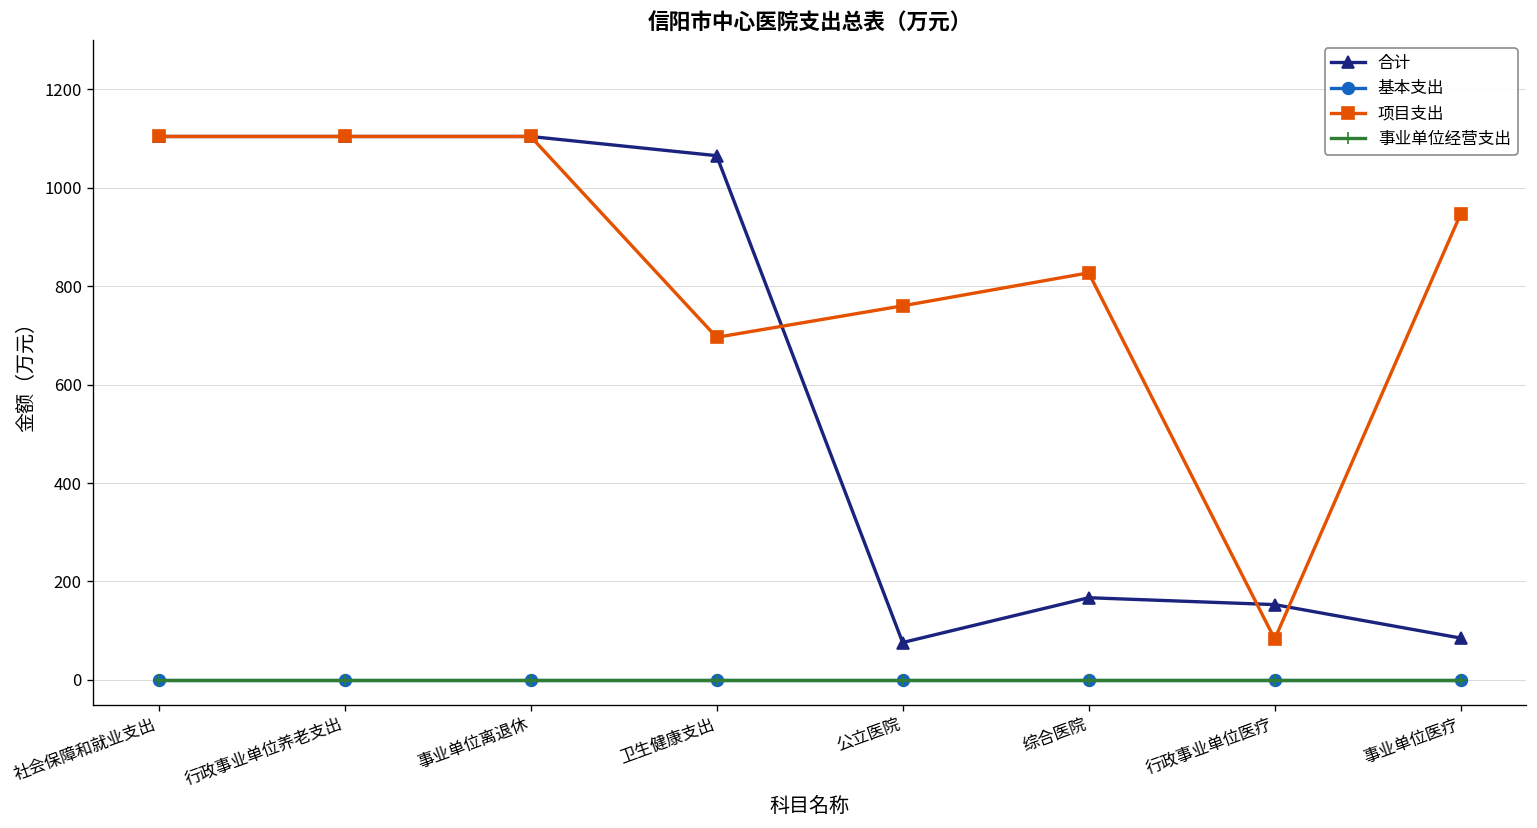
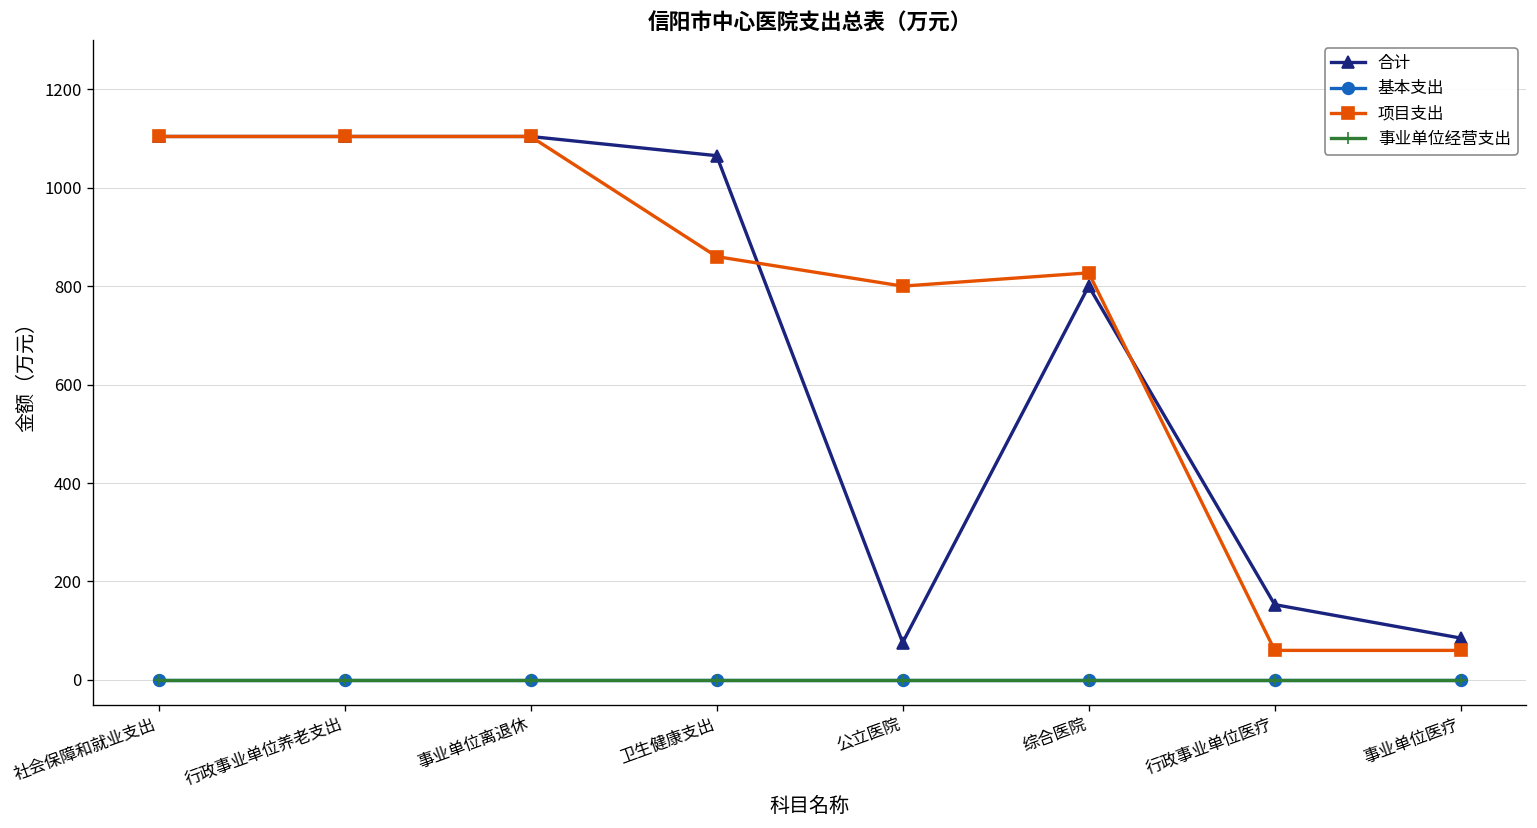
  {
    "合计": {
      "卫生健康支出": 1070,
      "公立医院": 80,
-     "综合医院": 170,
+     "综合医院": 800,
      "行政事业单位医疗": 150,
      "事业单位医疗": 90
    },
    "事业单位经营支出": {
      "社会保障和就业支出": 0,
      "行政事业单位养老支出": 0,
      "事业单位离退休": 0,
      "卫生健康支出": 0,
      "公立医院": 0,
      "综合医院": 0,
      "行政事业单位医疗": 0,
      "事业单位医疗": 0
    },
    "项目支出": {
-     "卫生健康支出": 700,
-     "公立医院": 760,
+     "卫生健康支出": 860,
+     "公立医院": 800,
      "综合医院": 830,
-     "行政事业单位医疗": 80,
-     "事业单位医疗": 950
+     "行政事业单位医疗": 60,
+     "事业单位医疗": 60
    }
  }
